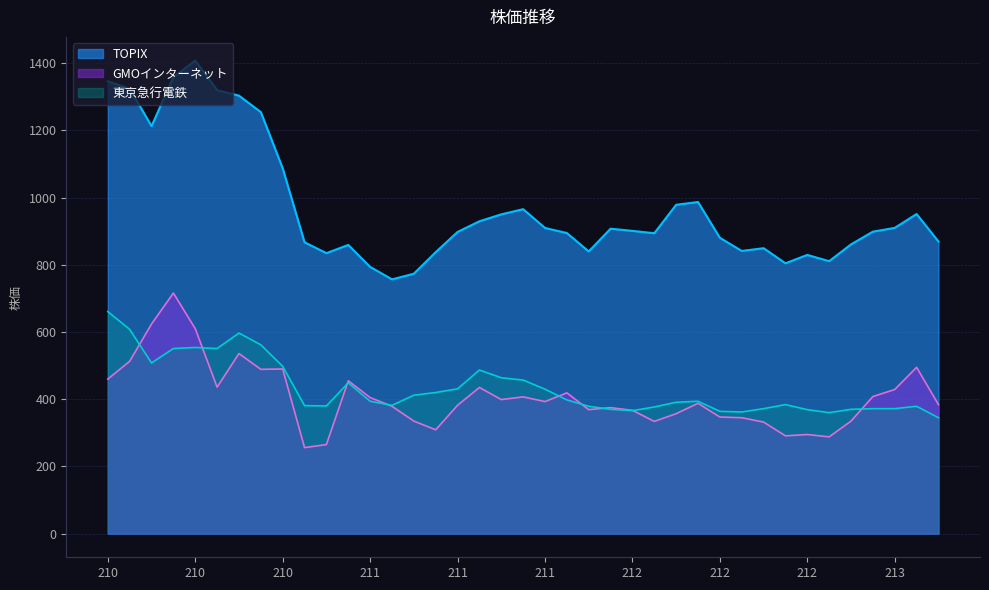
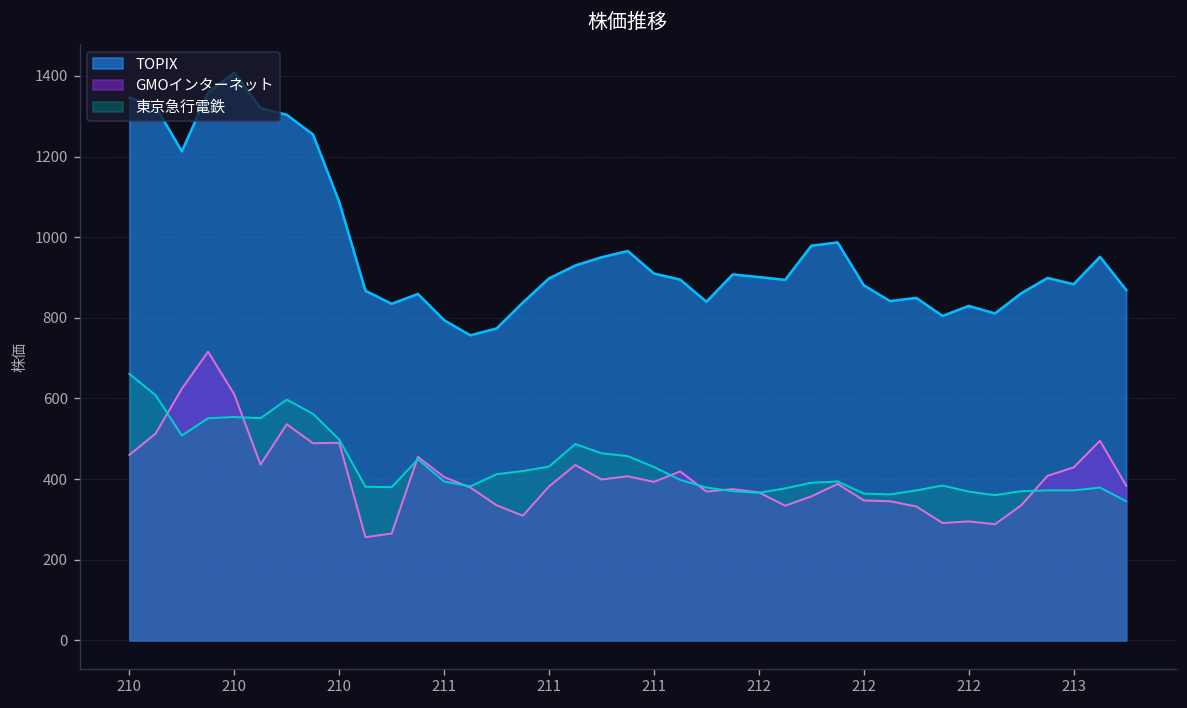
  {
    "TOPIX": {
-     "213": 910
+     "213": 880
    },
    "GMOインターネット": {
      "213": 430
    },
    "東京急行電鉄": {
      "213": 370
    }
  }
